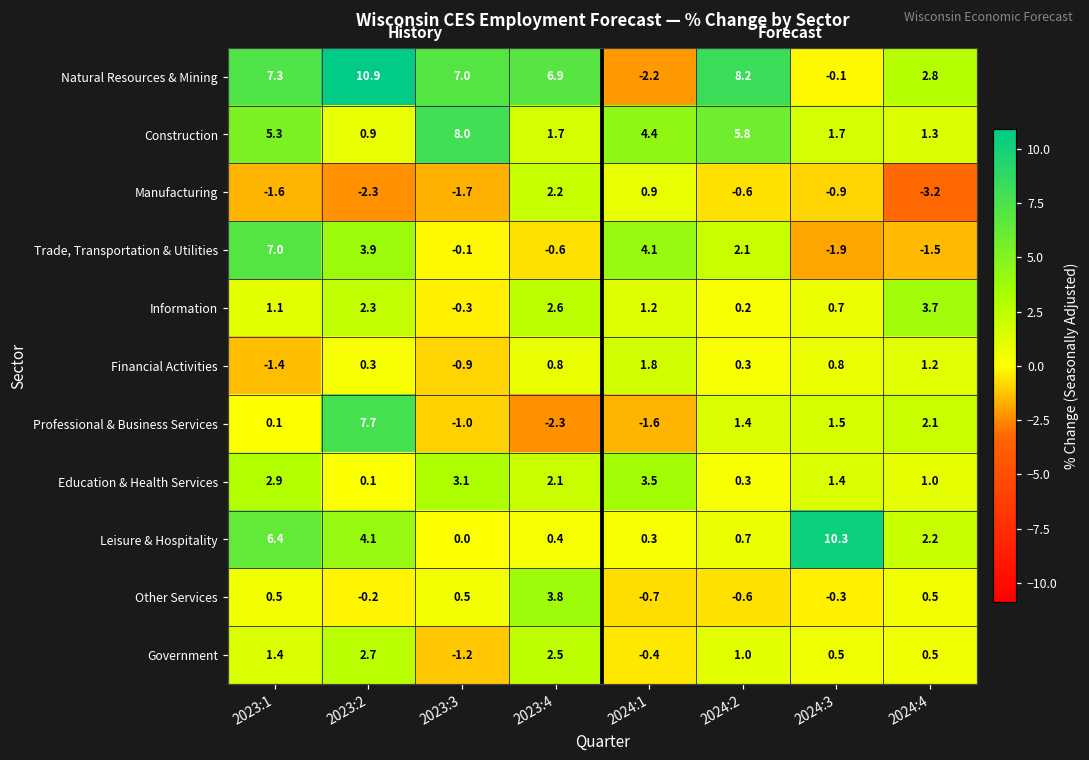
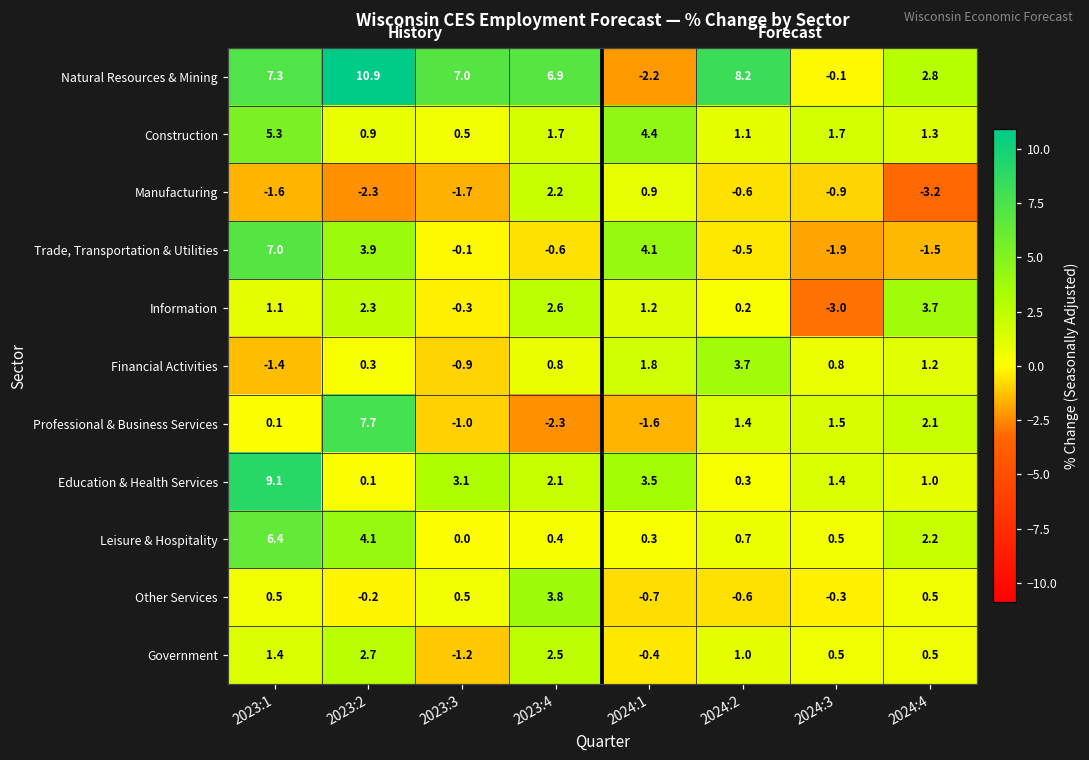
  {
    "Natural Resources & Mining": {
      "2023:1": 7.3,
      "2023:2": 10.9,
      "2023:3": 7.0,
      "2023:4": 6.9,
      "2024:1": -2.2,
      "2024:2": 8.2,
      "2024:3": -0.1,
      "2024:4": 2.8
    },
    "Construction": {
      "2023:1": 5.3,
      "2023:2": 0.9,
-     "2023:3": 8.0,
+     "2023:3": 0.5,
      "2023:4": 1.7,
      "2024:1": 4.4,
-     "2024:2": 5.8,
+     "2024:2": 1.1,
      "2024:3": 1.7,
      "2024:4": 1.3
    },
    "Manufacturing": {
      "2023:1": -1.6,
      "2023:2": -2.3,
      "2023:3": -1.7,
      "2023:4": 2.2,
      "2024:1": 0.9,
      "2024:2": -0.6,
      "2024:3": -0.9,
      "2024:4": -3.2
    },
    "Trade, Transportation & Utilities": {
      "2023:1": 7.0,
      "2023:2": 3.9,
      "2023:3": -0.1,
      "2023:4": -0.6,
      "2024:1": 4.1,
-     "2024:2": 2.1,
+     "2024:2": -0.5,
      "2024:3": -1.9,
      "2024:4": -1.5
    },
    "Information": {
      "2023:1": 1.1,
      "2023:2": 2.3,
      "2023:3": -0.3,
      "2023:4": 2.6,
      "2024:1": 1.2,
      "2024:2": 0.2,
-     "2024:3": 0.7,
+     "2024:3": -3.0,
      "2024:4": 3.7
    },
    "Financial Activities": {
      "2023:1": -1.4,
      "2023:2": 0.3,
      "2023:3": -0.9,
      "2023:4": 0.8,
      "2024:1": 1.8,
-     "2024:2": 0.3,
+     "2024:2": 3.7,
      "2024:3": 0.8,
      "2024:4": 1.2
    },
    "Professional & Business Services": {
      "2023:1": 0.1,
      "2023:2": 7.7,
      "2023:3": -1.0,
      "2023:4": -2.3,
      "2024:1": -1.6,
      "2024:2": 1.4,
      "2024:3": 1.5,
      "2024:4": 2.1
    },
    "Education & Health Services": {
-     "2023:1": 2.9,
+     "2023:1": 9.1,
      "2023:2": 0.1,
      "2023:3": 3.1,
      "2023:4": 2.1,
      "2024:1": 3.5,
      "2024:2": 0.3,
      "2024:3": 1.4,
      "2024:4": 1.0
    },
    "Leisure & Hospitality": {
      "2023:1": 6.4,
      "2023:2": 4.1,
      "2023:3": 0.0,
      "2023:4": 0.4,
      "2024:1": 0.3,
      "2024:2": 0.7,
-     "2024:3": 10.3,
+     "2024:3": 0.5,
      "2024:4": 2.2
    },
    "Other Services": {
      "2023:1": 0.5,
      "2023:2": -0.2,
      "2023:3": 0.5,
      "2023:4": 3.8,
      "2024:1": -0.7,
      "2024:2": -0.6,
      "2024:3": -0.3,
      "2024:4": 0.5
    },
    "Government": {
      "2023:1": 1.4,
      "2023:2": 2.7,
      "2023:3": -1.2,
      "2023:4": 2.5,
      "2024:1": -0.4,
      "2024:2": 1.0,
      "2024:3": 0.5,
      "2024:4": 0.5
    }
  }
